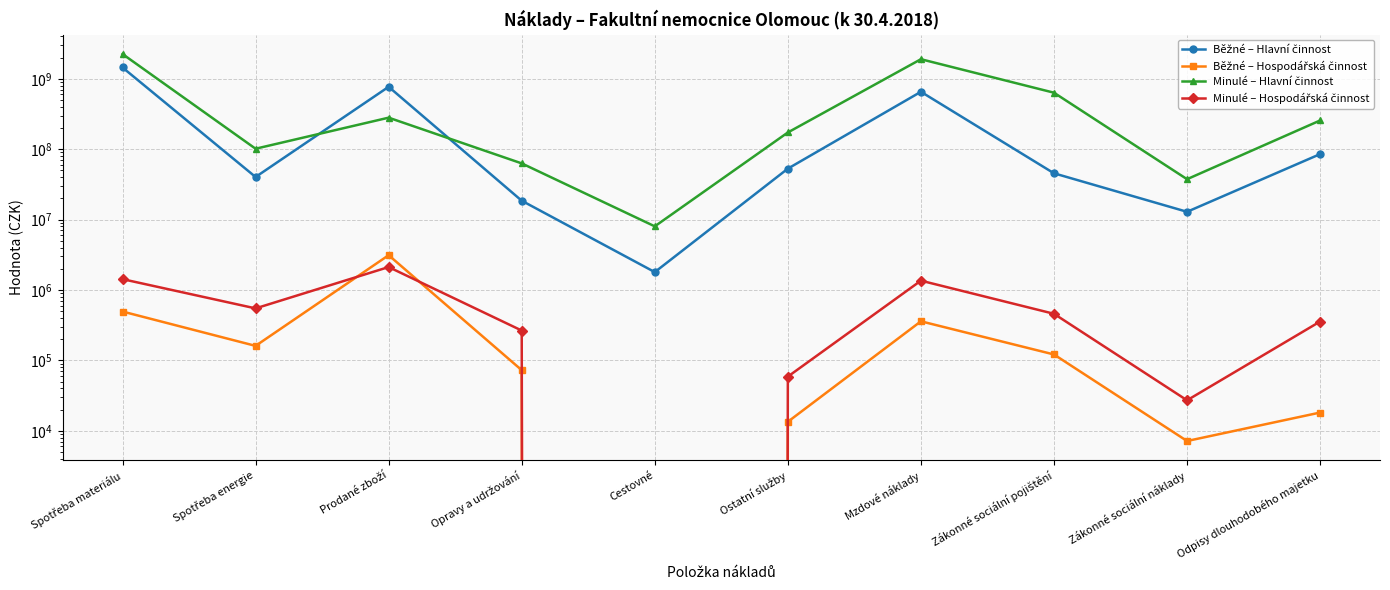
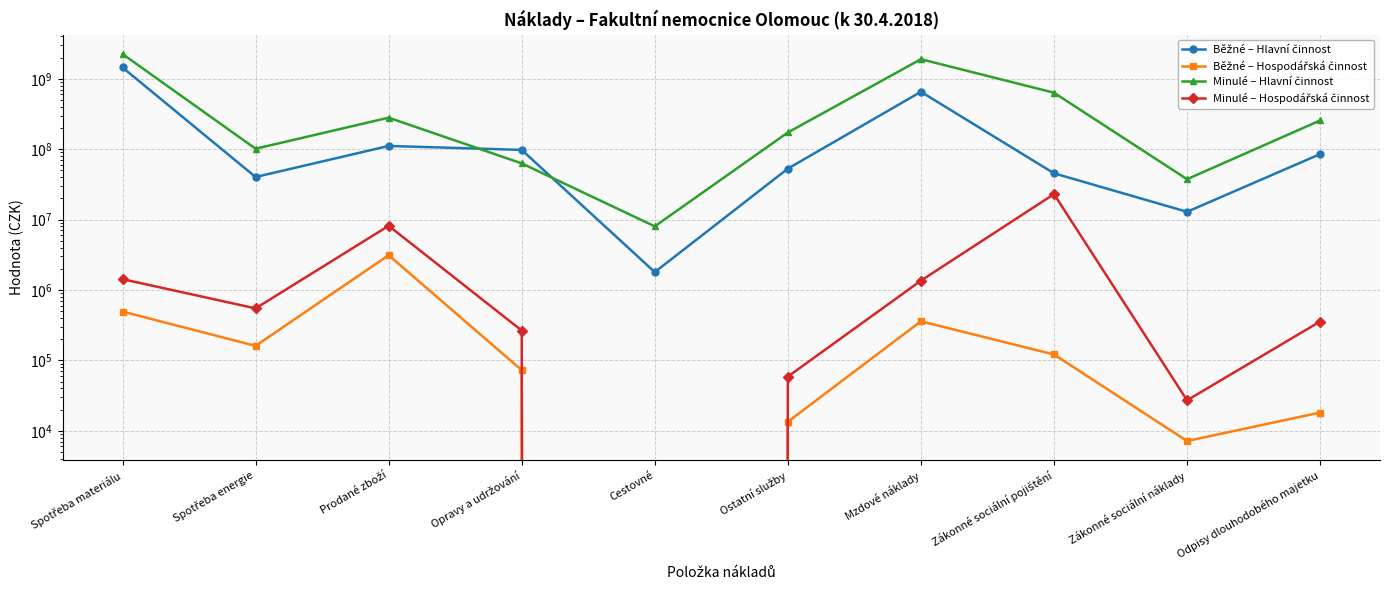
  {
    "Běžné – Hlavní činnost": {
      "Spotřeba materiálu": 1400000000,
      "Spotřeba energie": 40000000,
-     "Prodané zboží": 800000000,
-     "Opravy a udržování": 19000000,
+     "Prodané zboží": 110000000,
+     "Opravy a udržování": 100000000,
      "Cestovné": 1800000,
      "Ostatní služby": 50000000,
      "Mzdové náklady": 700000000,
      "Zákonné sociální pojištění": 50000000,
      "Zákonné sociální náklady": 13000000,
      "Odpisy dlouhodobého majetku": 90000000
    },
    "Běžné – Hospodářská činnost": {
      "Spotřeba materiálu": 500000,
      "Spotřeba energie": 160000,
      "Prodané zboží": 3000000,
      "Opravy a udržování": 70000,
      "Ostatní služby": 13000,
      "Mzdové náklady": 400000,
      "Zákonné sociální pojištění": 120000,
      "Zákonné sociální náklady": 7000,
      "Odpisy dlouhodobého majetku": 18000
    },
    "Minulé – Hlavní činnost": {
      "Spotřeba materiálu": 2200000000,
      "Spotřeba energie": 100000000,
      "Prodané zboží": 280000000,
      "Opravy a udržování": 60000000,
      "Cestovné": 8000000,
      "Ostatní služby": 170000000,
      "Mzdové náklady": 1900000000,
      "Zákonné sociální pojištění": 600000000,
      "Zákonné sociální náklady": 40000000,
      "Odpisy dlouhodobého majetku": 260000000
    },
    "Minulé – Hospodářská činnost": {
      "Spotřeba materiálu": 1400000,
      "Spotřeba energie": 500000,
-     "Prodané zboží": 2100000,
+     "Prodané zboží": 8000000,
      "Opravy a udržování": 270000,
      "Ostatní služby": 60000,
      "Mzdové náklady": 1400000,
-     "Zákonné sociální pojištění": 500000,
+     "Zákonné sociální pojištění": 23000000,
      "Zákonné sociální náklady": 27000,
      "Odpisy dlouhodobého majetku": 400000
    }
  }
